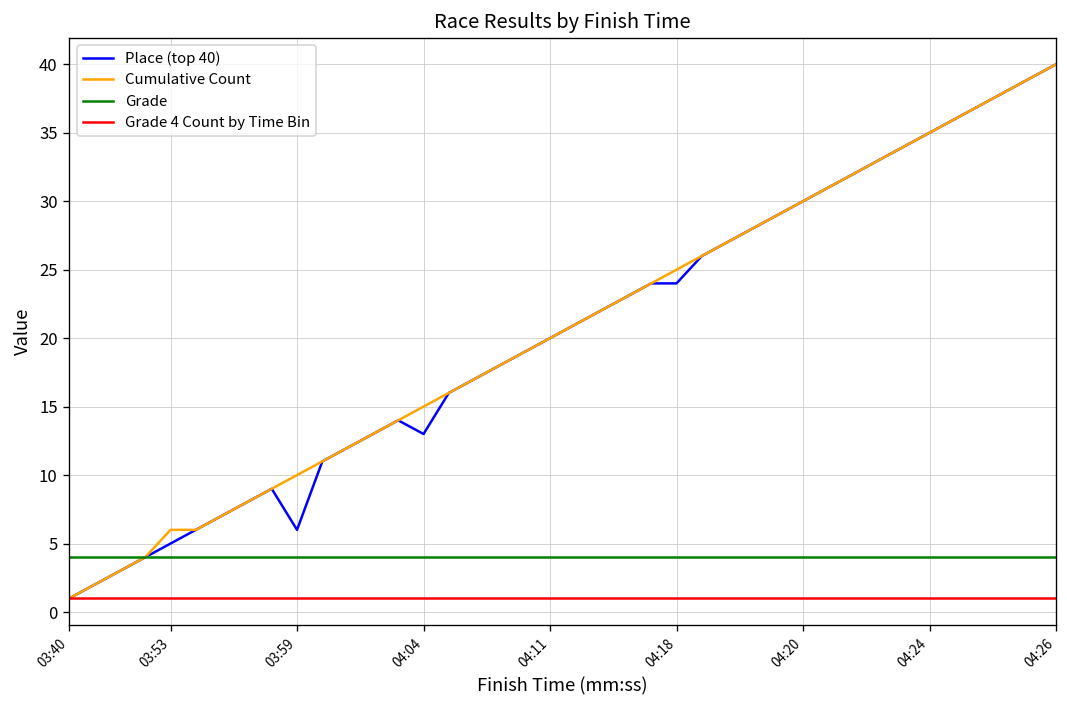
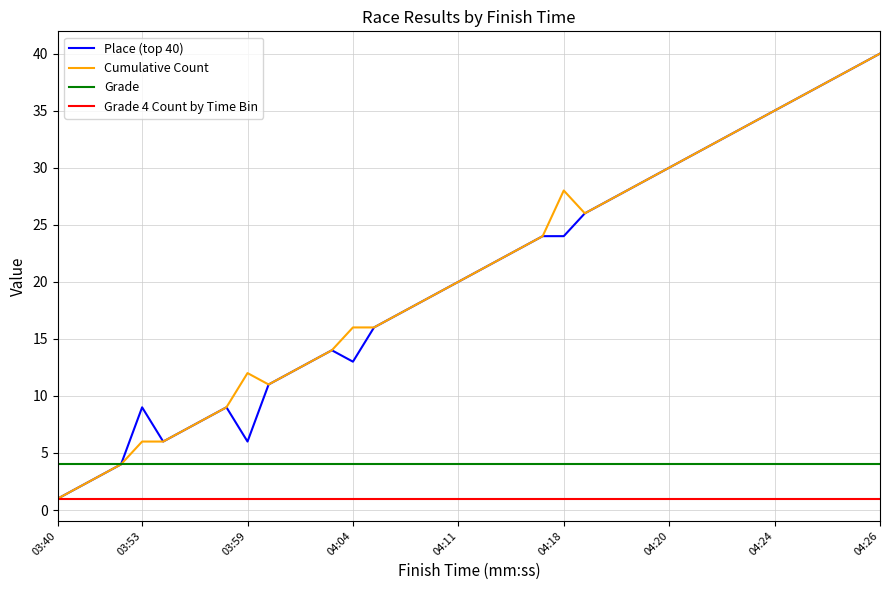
  {
    "Place (top 40)": {
-     "03:53": 5,
+     "03:53": 9,
      "03:59": 6,
      "04:04": 13,
      "04:18": 24
    },
    "Cumulative Count": {
      "03:53": 6,
-     "03:59": 10,
-     "04:04": 15,
-     "04:18": 25
+     "03:59": 12,
+     "04:04": 16,
+     "04:18": 28
    },
    "Grade": {
      "03:40": 4,
      "03:53": 4,
      "03:59": 4,
      "04:04": 4,
      "04:18": 4,
      "04:26": 4
    },
    "Grade 4 Count by Time Bin": {
      "03:53": 1,
      "03:59": 1,
      "04:04": 1,
      "04:18": 1,
      "04:26": 1
    }
  }
